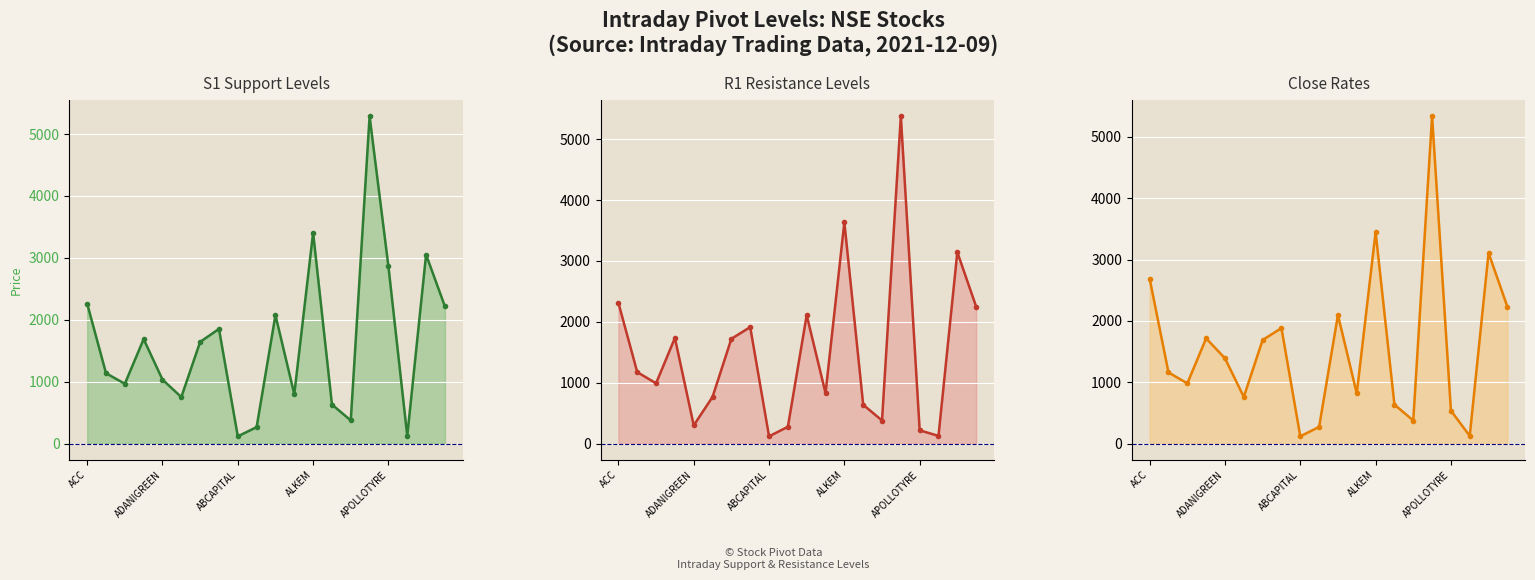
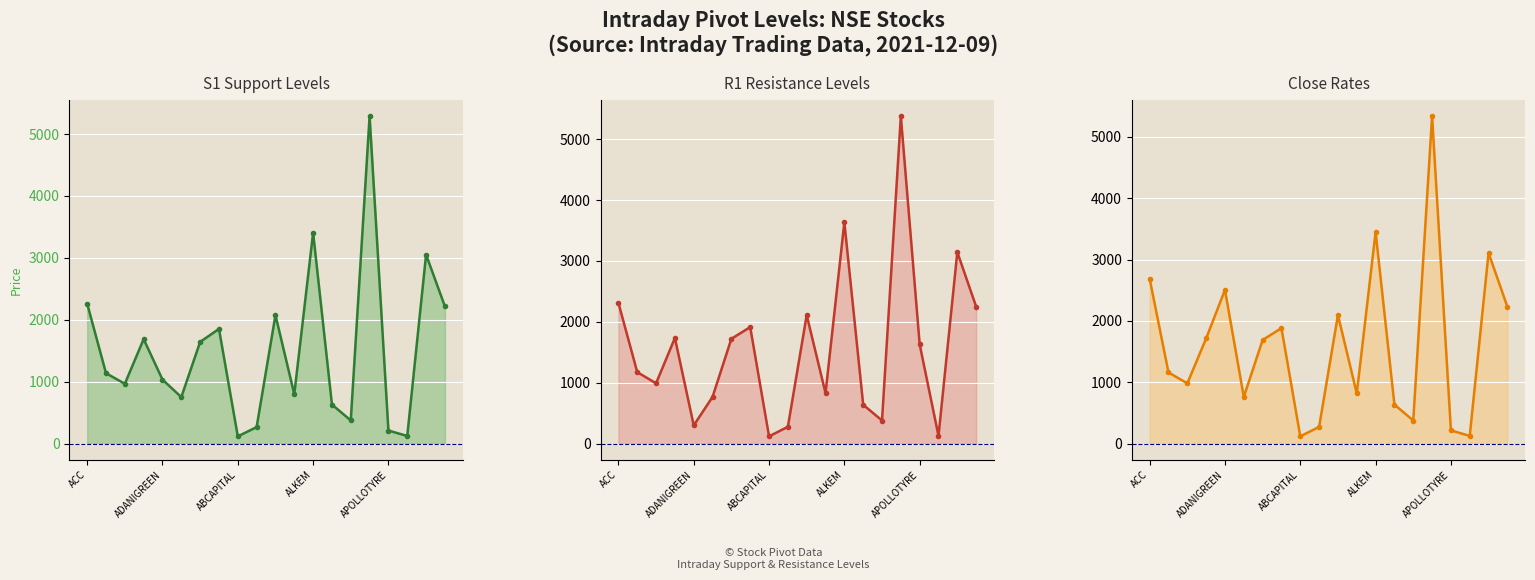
  {
    "S1 Support Levels": {
      "ACC": 2300,
      "ADANIGREEN": 1000,
      "ABCAPITAL": 100,
      "ALKEM": 3400,
-     "APOLLOTYRE": 2900
+     "APOLLOTYRE": 200
    },
    "R1 Resistance Levels": {
      "ACC": 2300,
      "ADANIGREEN": 300,
      "ABCAPITAL": 100,
      "ALKEM": 3600,
-     "APOLLOTYRE": 200
+     "APOLLOTYRE": 1600
    },
    "Close Rates": {
      "ACC": 2700,
-     "ADANIGREEN": 1400,
+     "ADANIGREEN": 2500,
      "ABCAPITAL": 100,
      "ALKEM": 3400,
-     "APOLLOTYRE": 500
+     "APOLLOTYRE": 200
    }
  }
